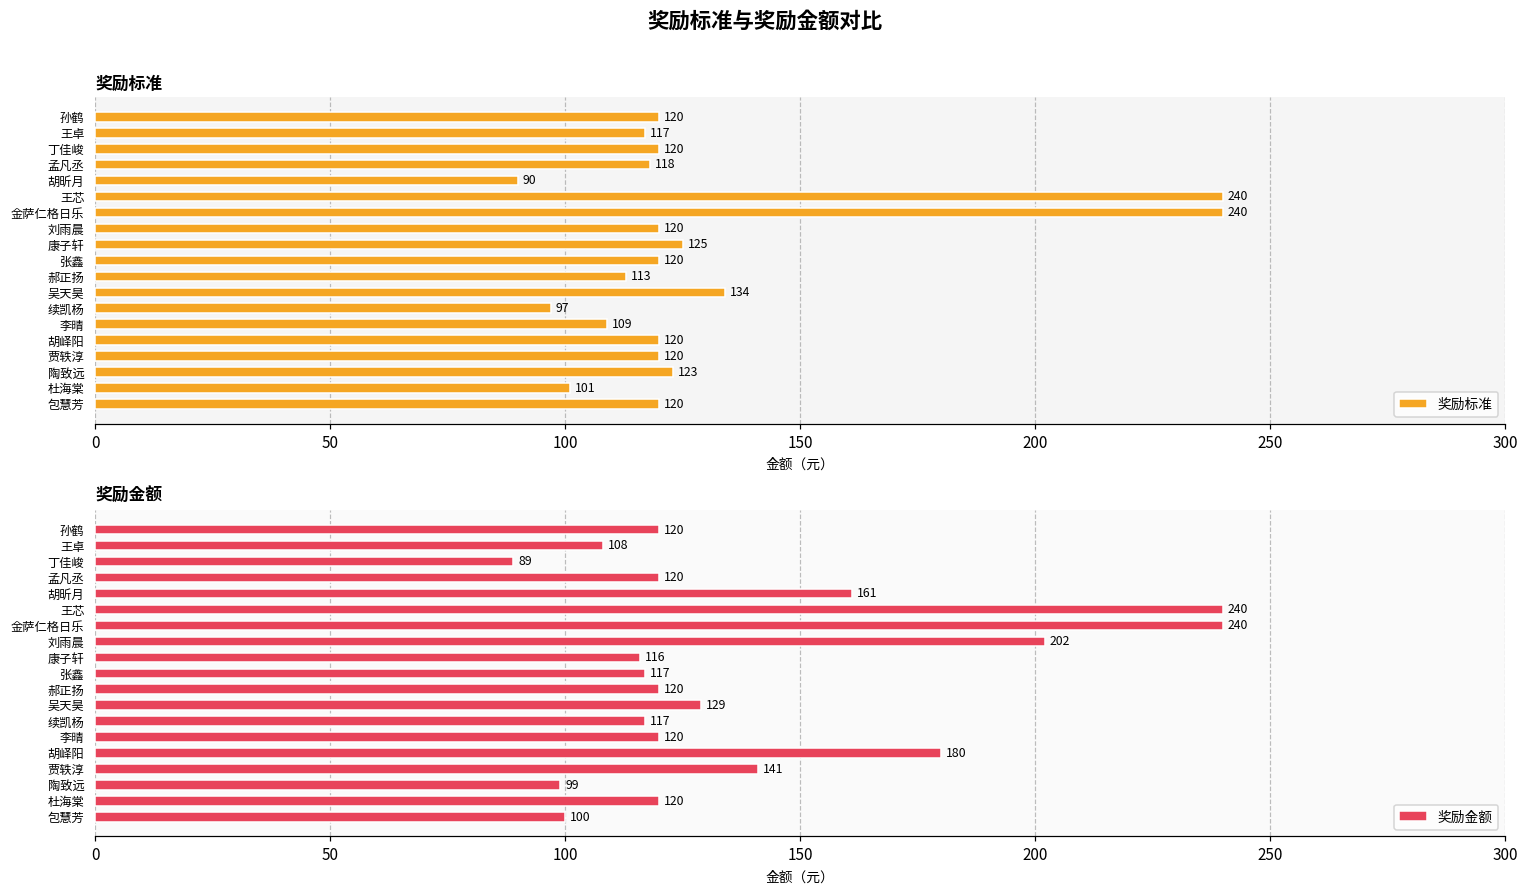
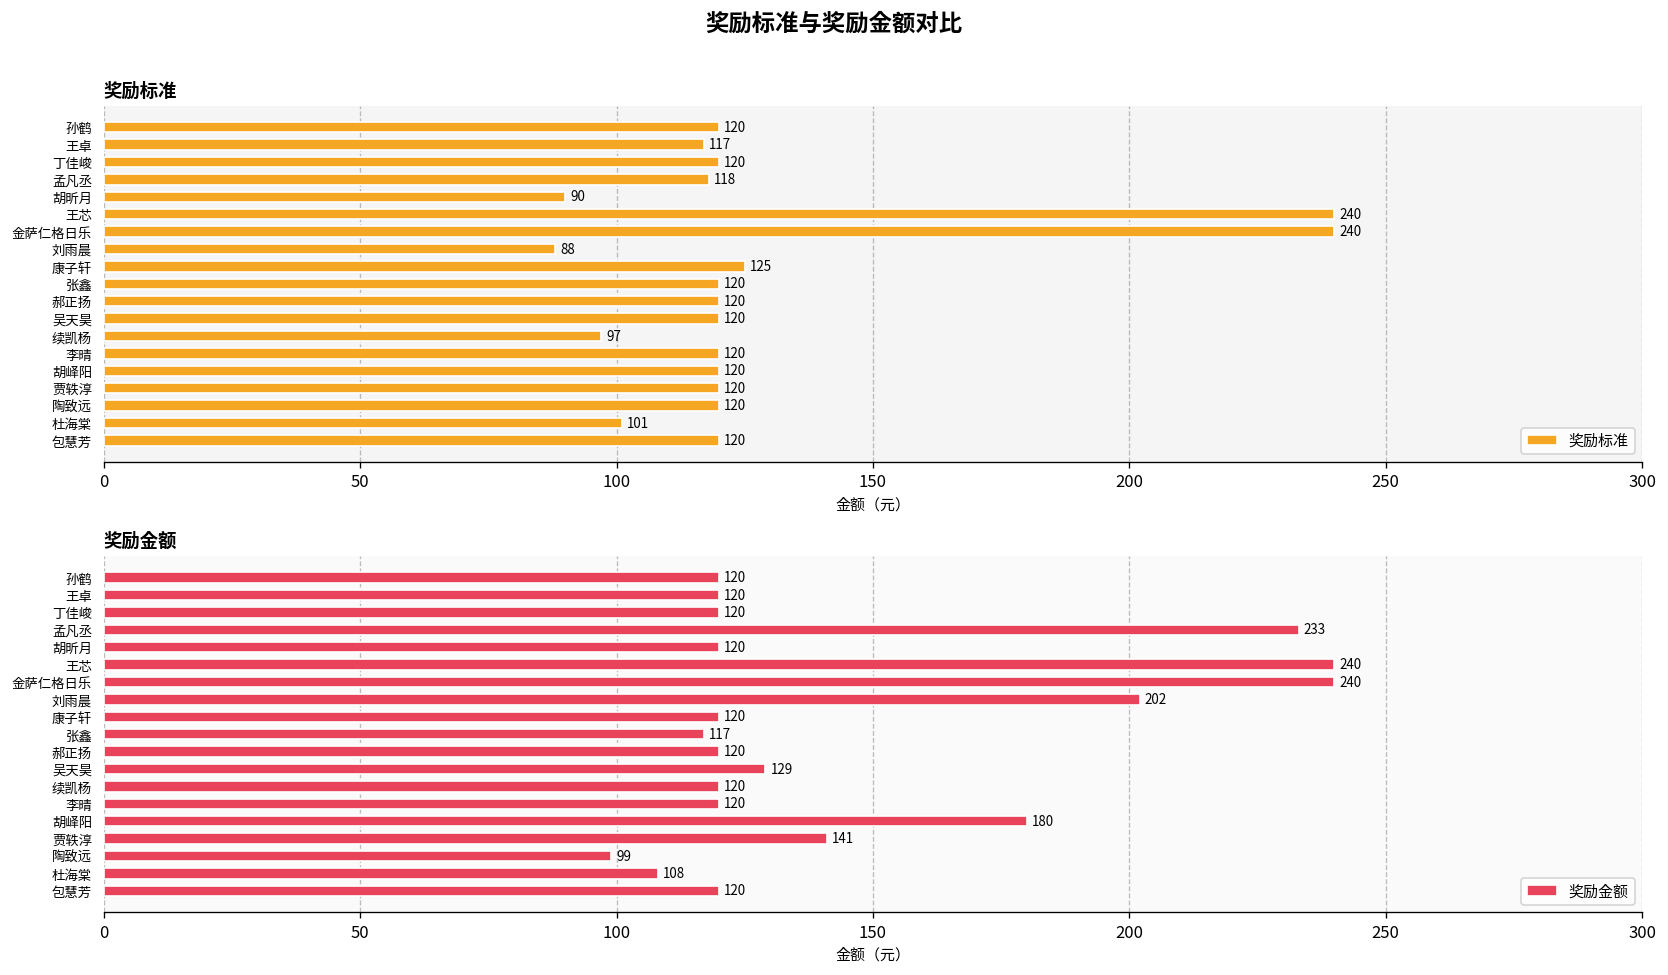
  {
    "奖励标准": {
      "孙鹤": 120,
      "王卓": 117,
      "丁佳峻": 120,
      "孟凡丞": 118,
      "胡昕月": 90,
      "王芯": 240,
      "金萨仁格日乐": 240,
-     "刘雨晨": 120,
+     "刘雨晨": 88,
      "康子轩": 125,
      "张鑫": 120,
-     "郝正扬": 113,
-     "吴天昊": 134,
+     "郝正扬": 120,
+     "吴天昊": 120,
      "续凯杨": 97,
-     "李晴": 109,
+     "李晴": 120,
      "胡峄阳": 120,
      "贾轶淳": 120,
-     "陶致远": 123,
+     "陶致远": 120,
      "杜海棠": 101,
      "包慧芳": 120
    },
    "奖励金额": {
      "孙鹤": 120,
-     "王卓": 108,
-     "丁佳峻": 89,
-     "孟凡丞": 120,
-     "胡昕月": 161,
+     "王卓": 120,
+     "丁佳峻": 120,
+     "孟凡丞": 233,
+     "胡昕月": 120,
      "王芯": 240,
      "金萨仁格日乐": 240,
      "刘雨晨": 202,
-     "康子轩": 116,
+     "康子轩": 120,
      "张鑫": 117,
      "郝正扬": 120,
      "吴天昊": 129,
-     "续凯杨": 117,
+     "续凯杨": 120,
      "李晴": 120,
      "胡峄阳": 180,
      "贾轶淳": 141,
      "陶致远": 99,
-     "杜海棠": 120,
-     "包慧芳": 100
+     "杜海棠": 108,
+     "包慧芳": 120
    }
  }
